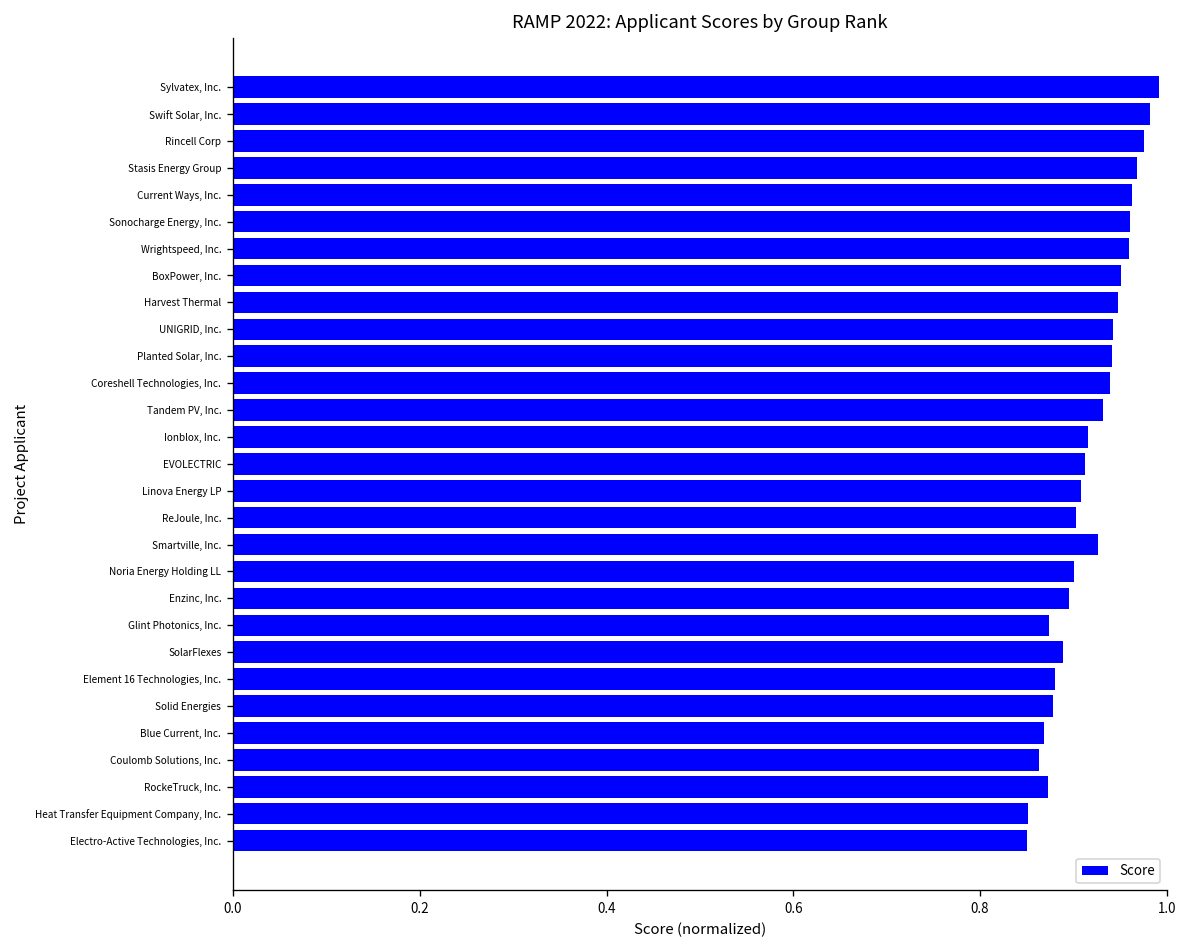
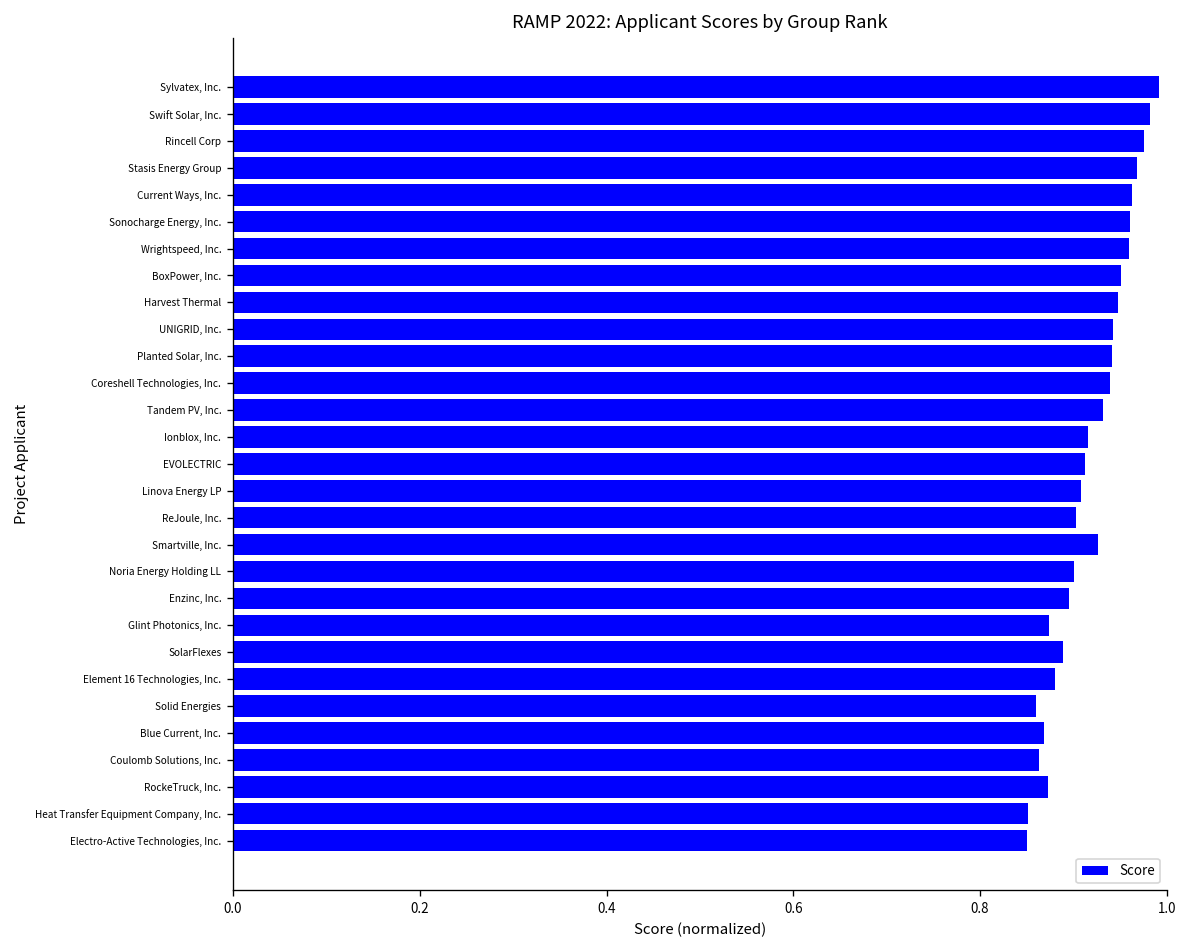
  {
    "Sylvatex, Inc.": 0.99,
    "Swift Solar, Inc.": 0.98,
    "Rincell Corp": 0.98,
    "Stasis Energy Group": 0.97,
    "Current Ways, Inc.": 0.96,
    "Sonocharge Energy, Inc.": 0.96,
    "Wrightspeed, Inc.": 0.96,
    "BoxPower, Inc.": 0.95,
    "Harvest Thermal": 0.95,
    "UNIGRID, Inc.": 0.94,
    "Planted Solar, Inc.": 0.94,
    "Coreshell Technologies, Inc.": 0.94,
    "Tandem PV, Inc.": 0.93,
    "Ionblox, Inc.": 0.92,
    "EVOLECTRIC": 0.91,
    "Linova Energy LP": 0.91,
    "ReJoule, Inc.": 0.90,
    "Smartville, Inc.": 0.93,
    "Noria Energy Holding LL": 0.90,
    "Enzinc, Inc.": 0.89,
    "Glint Photonics, Inc.": 0.87,
    "SolarFlexes": 0.89,
    "Element 16 Technologies, Inc.": 0.88,
-   "Solid Energies": 0.88,
+   "Solid Energies": 0.86,
    "Blue Current, Inc.": 0.87,
    "Coulomb Solutions, Inc.": 0.86,
    "RockeTruck, Inc.": 0.87,
    "Heat Transfer Equipment Company, Inc.": 0.85,
    "Electro-Active Technologies, Inc.": 0.85
  }
